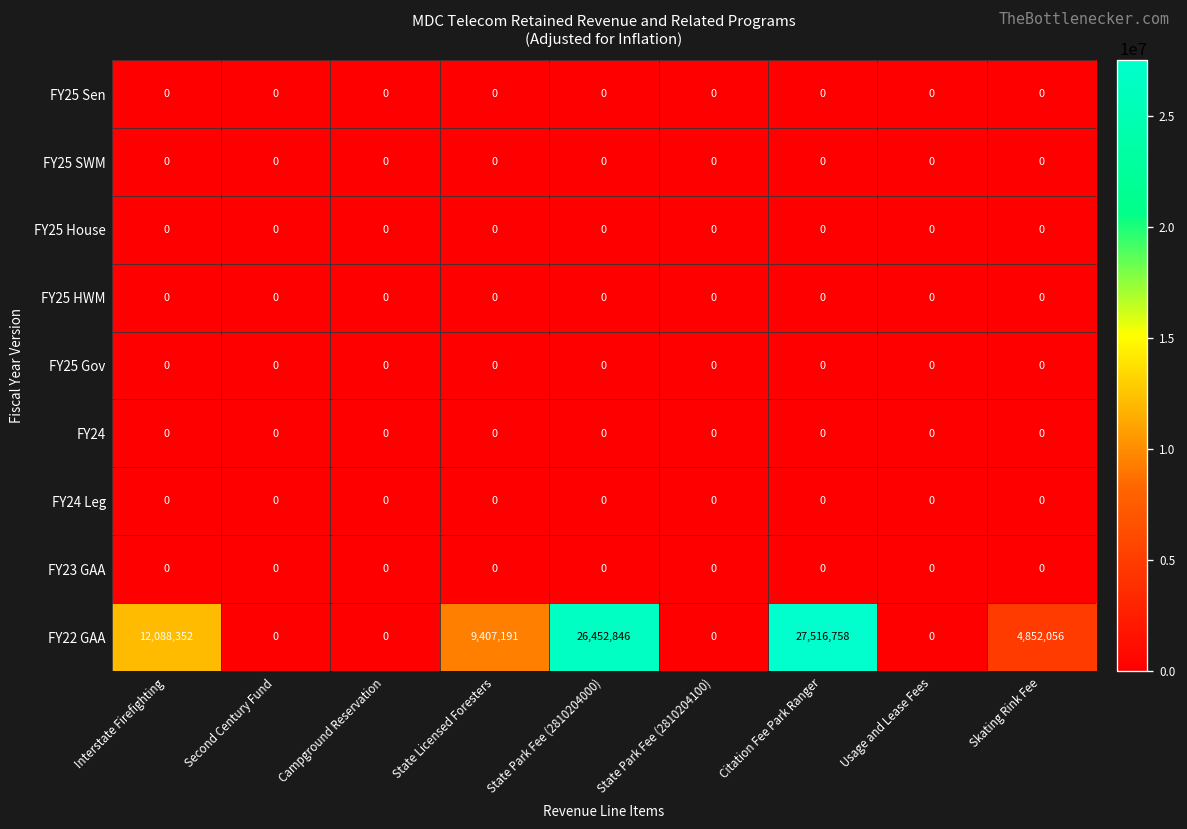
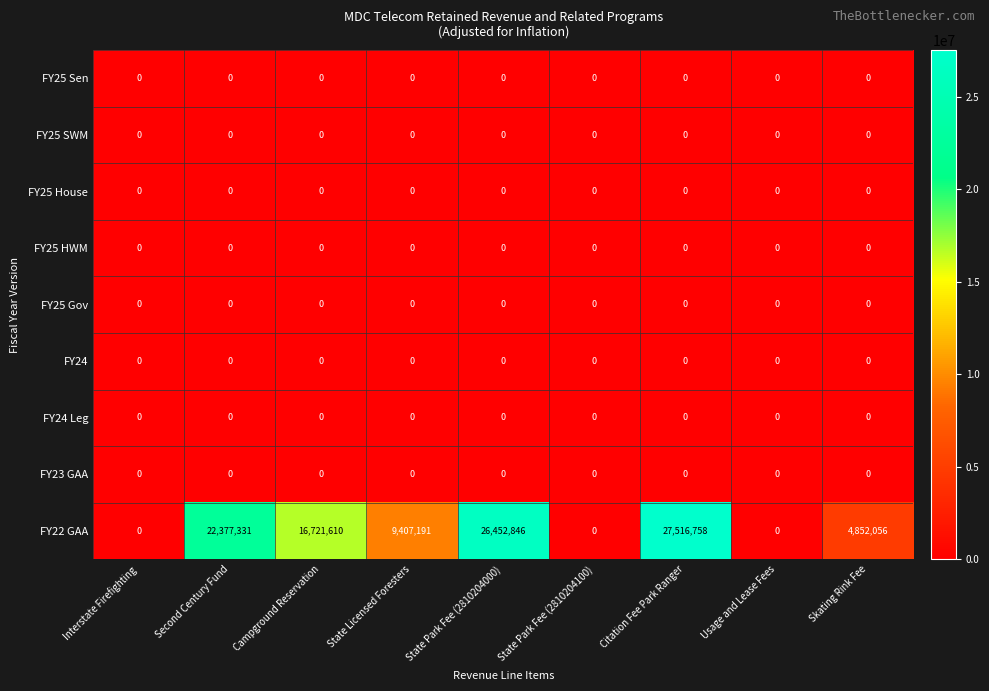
  {
    "FY25 Sen": {
      "Interstate Firefighting": "0",
      "Second Century Fund": "0",
      "Campground Reservation": "0",
      "State Licensed Foresters": "0",
      "State Park Fee (2810204000)": "0",
      "State Park Fee (2810204100)": "0",
      "Citation Fee Park Ranger": "0",
      "Usage and Lease Fees": "0",
      "Skating Rink Fee": "0"
    },
    "FY25 SWM": {
      "Interstate Firefighting": "0",
      "Second Century Fund": "0",
      "Campground Reservation": "0",
      "State Licensed Foresters": "0",
      "State Park Fee (2810204000)": "0",
      "State Park Fee (2810204100)": "0",
      "Citation Fee Park Ranger": "0",
      "Usage and Lease Fees": "0",
      "Skating Rink Fee": "0"
    },
    "FY25 House": {
      "Interstate Firefighting": "0",
      "Second Century Fund": "0",
      "Campground Reservation": "0",
      "State Licensed Foresters": "0",
      "State Park Fee (2810204000)": "0",
      "State Park Fee (2810204100)": "0",
      "Citation Fee Park Ranger": "0",
      "Usage and Lease Fees": "0",
      "Skating Rink Fee": "0"
    },
    "FY25 HWM": {
      "Interstate Firefighting": "0",
      "Second Century Fund": "0",
      "Campground Reservation": "0",
      "State Licensed Foresters": "0",
      "State Park Fee (2810204000)": "0",
      "State Park Fee (2810204100)": "0",
      "Citation Fee Park Ranger": "0",
      "Usage and Lease Fees": "0",
      "Skating Rink Fee": "0"
    },
    "FY25 Gov": {
      "Interstate Firefighting": "0",
      "Second Century Fund": "0",
      "Campground Reservation": "0",
      "State Licensed Foresters": "0",
      "State Park Fee (2810204000)": "0",
      "State Park Fee (2810204100)": "0",
      "Citation Fee Park Ranger": "0",
      "Usage and Lease Fees": "0",
      "Skating Rink Fee": "0"
    },
    "FY24": {
      "Interstate Firefighting": "0",
      "Second Century Fund": "0",
      "Campground Reservation": "0",
      "State Licensed Foresters": "0",
      "State Park Fee (2810204000)": "0",
      "State Park Fee (2810204100)": "0",
      "Citation Fee Park Ranger": "0",
      "Usage and Lease Fees": "0",
      "Skating Rink Fee": "0"
    },
    "FY24 Leg": {
      "Interstate Firefighting": "0",
      "Second Century Fund": "0",
      "Campground Reservation": "0",
      "State Licensed Foresters": "0",
      "State Park Fee (2810204000)": "0",
      "State Park Fee (2810204100)": "0",
      "Citation Fee Park Ranger": "0",
      "Usage and Lease Fees": "0",
      "Skating Rink Fee": "0"
    },
    "FY23 GAA": {
      "Interstate Firefighting": "0",
      "Second Century Fund": "0",
      "Campground Reservation": "0",
      "State Licensed Foresters": "0",
      "State Park Fee (2810204000)": "0",
      "State Park Fee (2810204100)": "0",
      "Citation Fee Park Ranger": "0",
      "Usage and Lease Fees": "0",
      "Skating Rink Fee": "0"
    },
    "FY22 GAA": {
-     "Interstate Firefighting": "12,088,352",
-     "Second Century Fund": "0",
-     "Campground Reservation": "0",
+     "Interstate Firefighting": "0",
+     "Second Century Fund": "22,377,331",
+     "Campground Reservation": "16,721,610",
      "State Licensed Foresters": "9,407,191",
      "State Park Fee (2810204000)": "26,452,846",
      "State Park Fee (2810204100)": "0",
      "Citation Fee Park Ranger": "27,516,758",
      "Usage and Lease Fees": "0",
      "Skating Rink Fee": "4,852,056"
    }
  }
